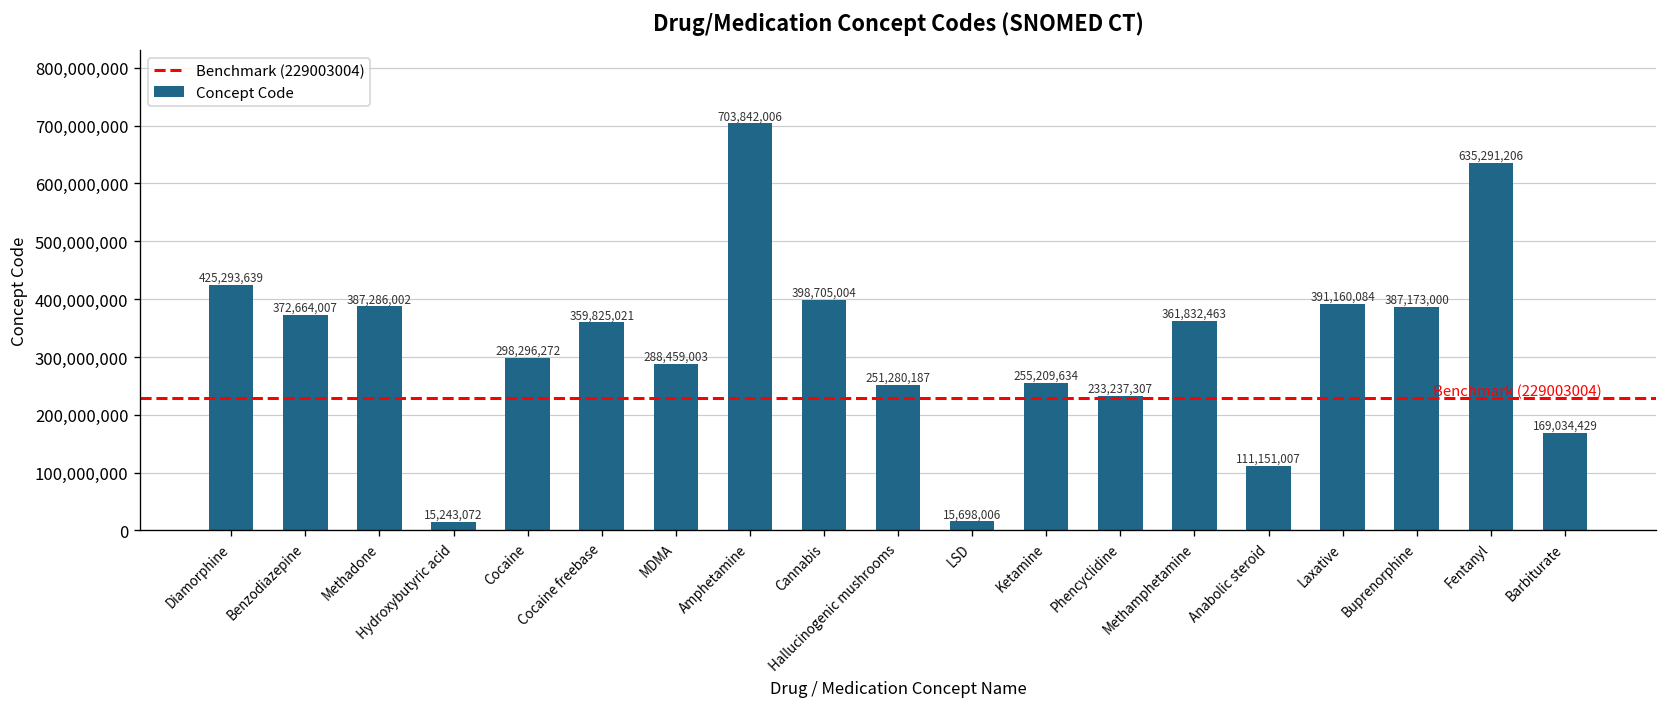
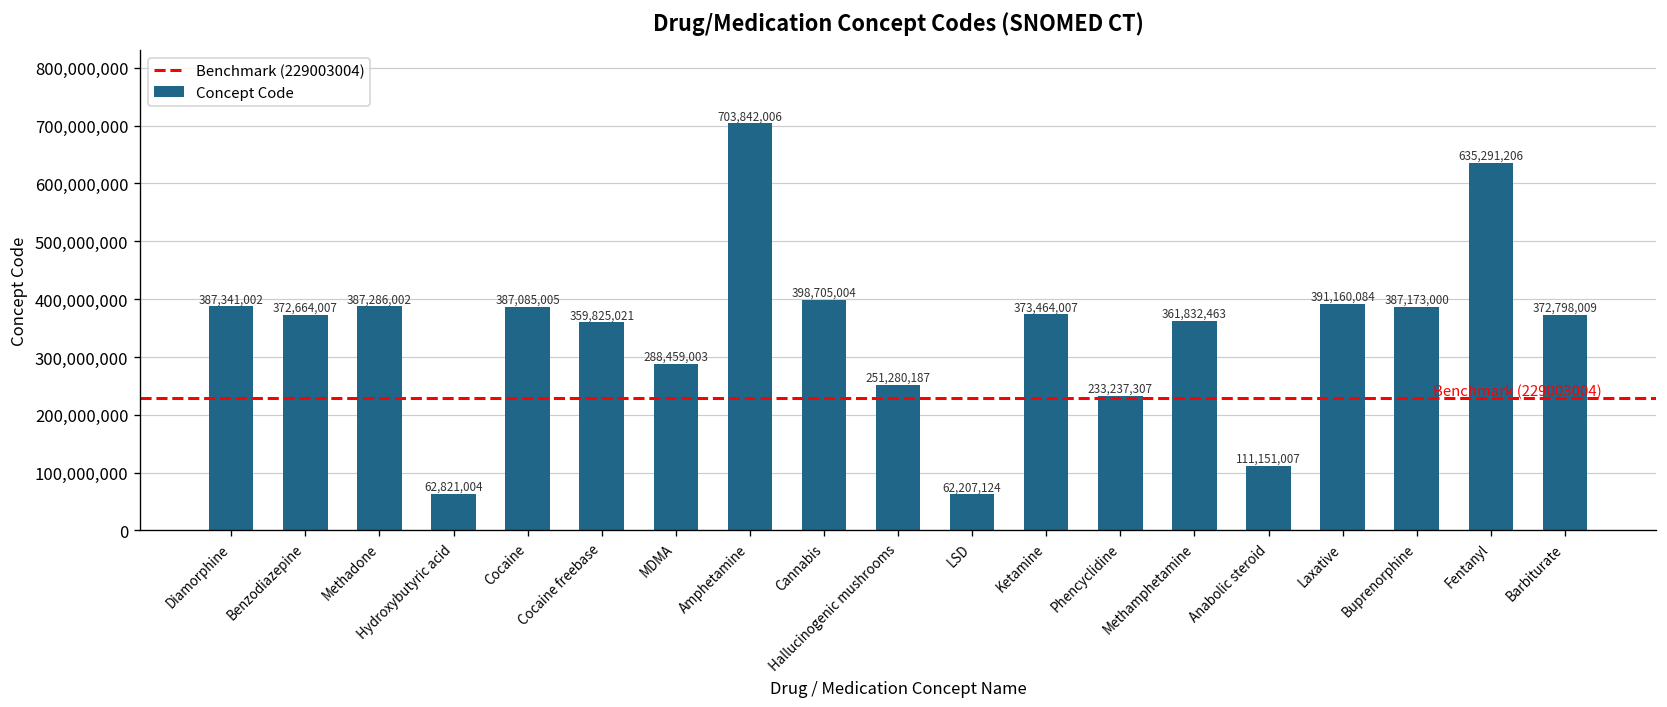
  {
-   "Diamorphine": "425,293,639",
+   "Diamorphine": "387,341,002",
    "Benzodiazepine": "372,664,007",
    "Methadone": "387,286,002",
-   "Hydroxybutyric acid": "15,243,072",
-   "Cocaine": "298,296,272",
+   "Hydroxybutyric acid": "62,821,004",
+   "Cocaine": "387,085,005",
    "Cocaine freebase": "359,825,021",
    "MDMA": "288,459,003",
    "Amphetamine": "703,842,006",
    "Cannabis": "398,705,004",
    "Hallucinogenic mushrooms": "251,280,187",
-   "LSD": "15,698,006",
-   "Ketamine": "255,209,634",
+   "LSD": "62,207,124",
+   "Ketamine": "373,464,007",
    "Phencyclidine": "233,237,307",
    "Methamphetamine": "361,832,463",
    "Anabolic steroid": "111,151,007",
    "Laxative": "391,160,084",
    "Buprenorphine": "387,173,000",
    "Fentanyl": "635,291,206",
-   "Barbiturate": "169,034,429"
+   "Barbiturate": "372,798,009"
  }
